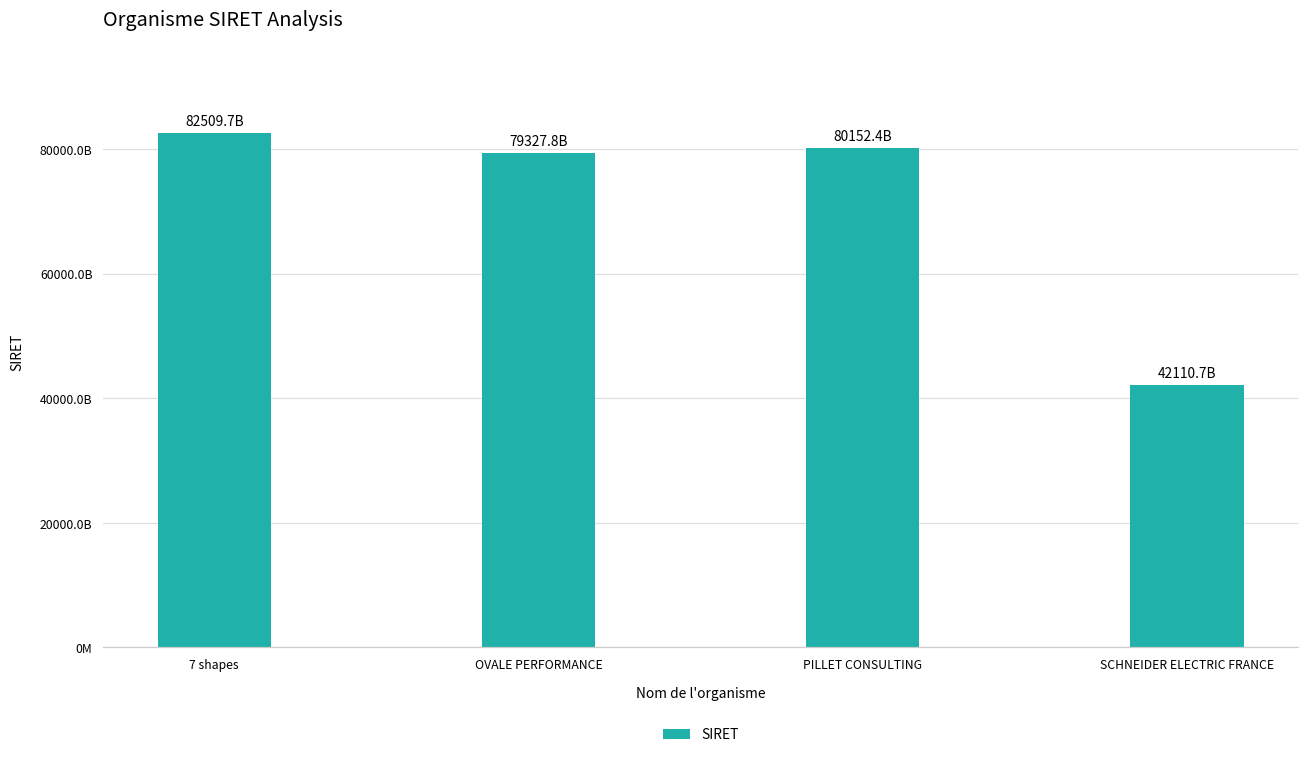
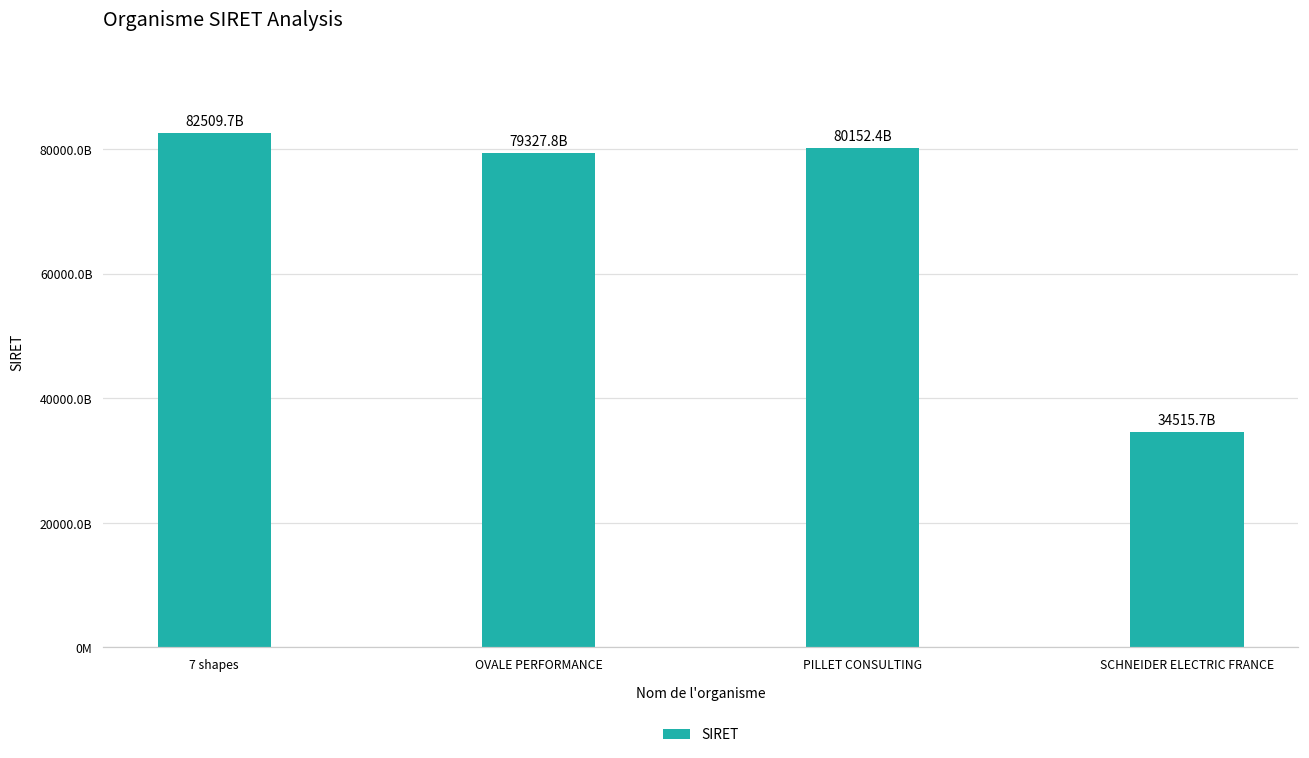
  {
    "7 shapes": "82509.7B",
    "OVALE PERFORMANCE": "79327.8B",
    "PILLET CONSULTING": "80152.4B",
-   "SCHNEIDER ELECTRIC FRANCE": "42110.7B"
+   "SCHNEIDER ELECTRIC FRANCE": "34515.7B"
  }
